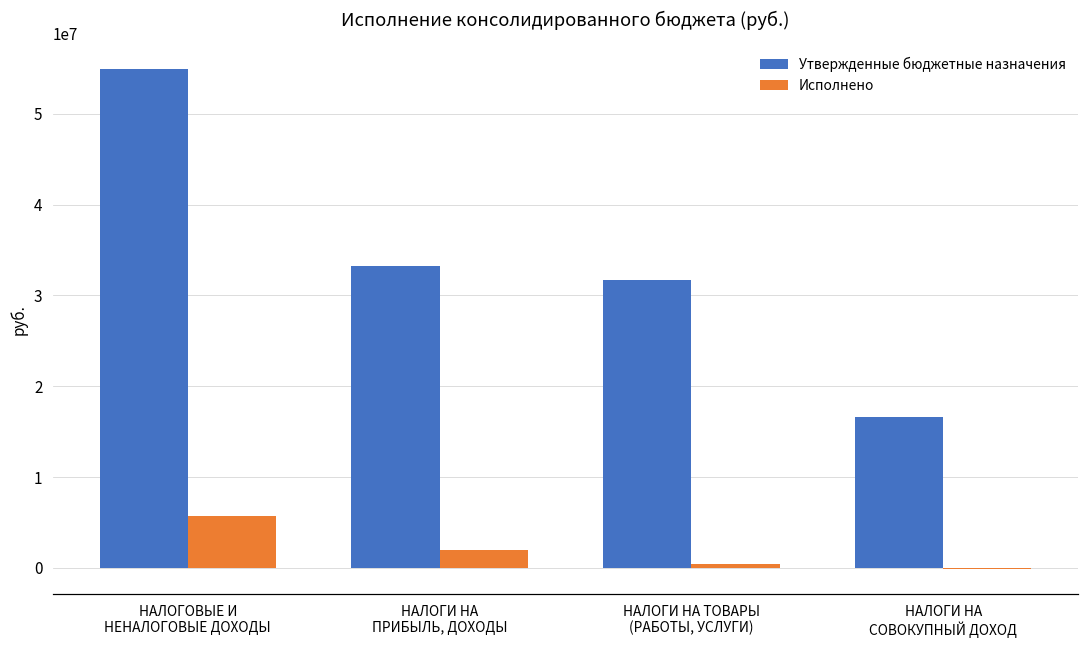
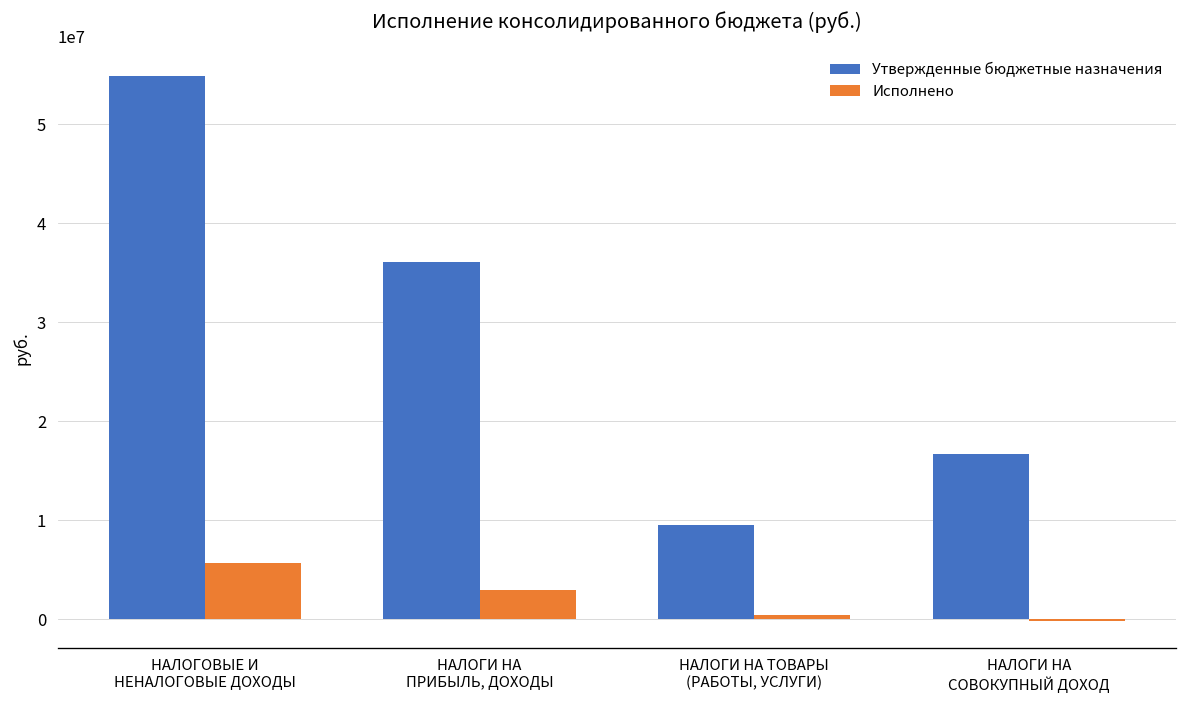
  {
    "Утвержденные бюджетные назначения": {
      "НАЛОГОВЫЕ И НЕНАЛОГОВЫЕ ДОХОДЫ": 55000000,
-     "НАЛОГИ НА ПРИБЫЛЬ, ДОХОДЫ": 33000000,
-     "НАЛОГИ НА ТОВАРЫ (РАБОТЫ, УСЛУГИ)": 32000000,
+     "НАЛОГИ НА ПРИБЫЛЬ, ДОХОДЫ": 36000000,
+     "НАЛОГИ НА ТОВАРЫ (РАБОТЫ, УСЛУГИ)": 10000000,
      "НАЛОГИ НА СОВОКУПНЫЙ ДОХОД": 17000000
    },
    "Исполнено": {
      "НАЛОГОВЫЕ И НЕНАЛОГОВЫЕ ДОХОДЫ": 6000000,
-     "НАЛОГИ НА ПРИБЫЛЬ, ДОХОДЫ": 2000000,
+     "НАЛОГИ НА ПРИБЫЛЬ, ДОХОДЫ": 3000000,
      "НАЛОГИ НА ТОВАРЫ (РАБОТЫ, УСЛУГИ)": 0
    }
  }
